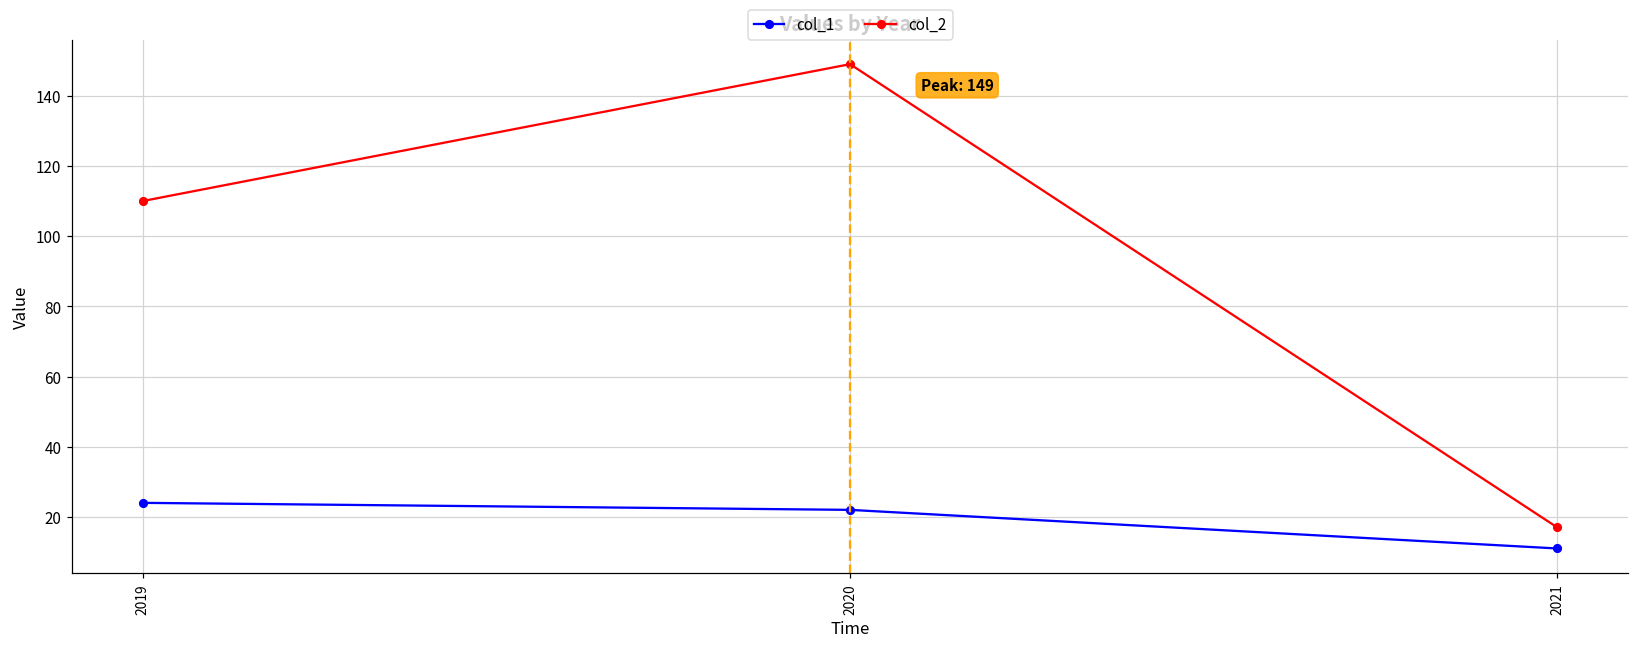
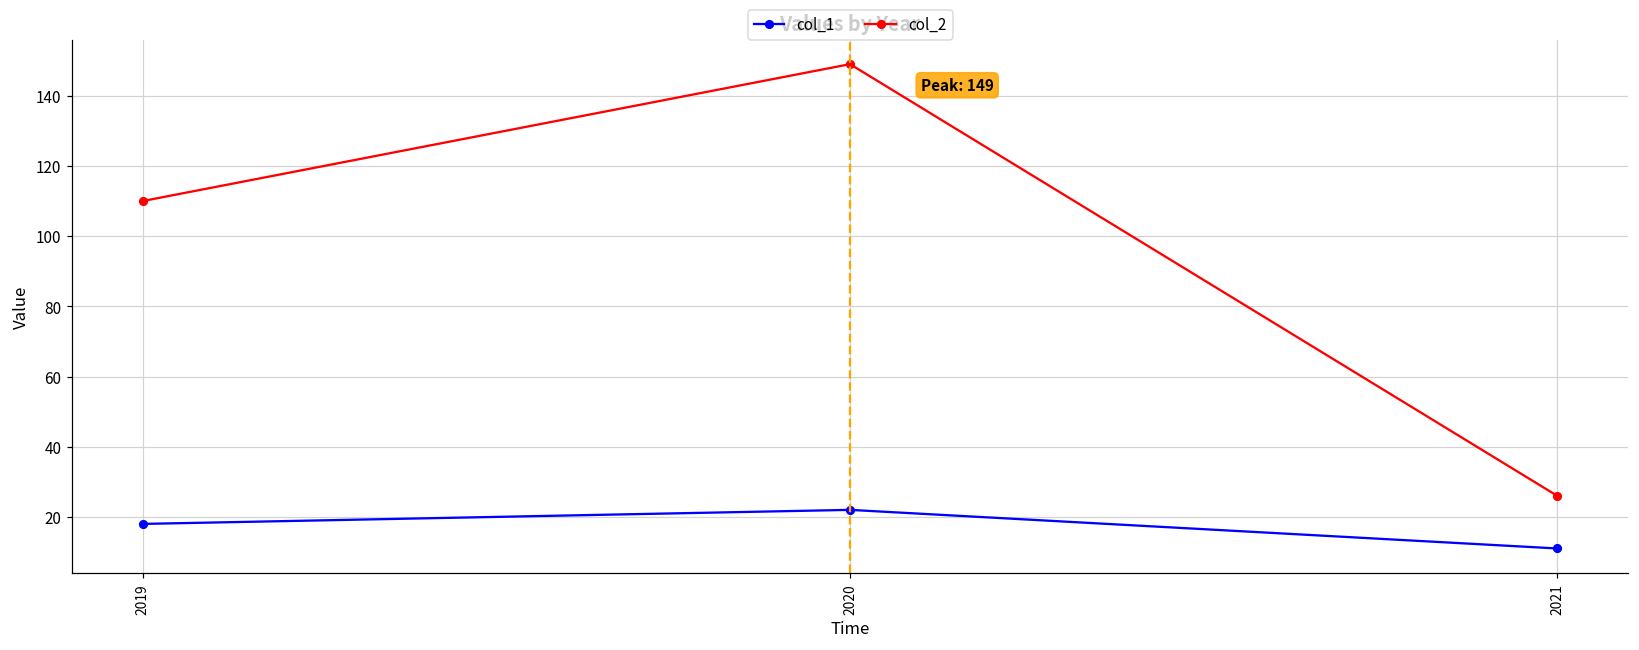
  {
    "col_1": {
-     "2019": 24,
+     "2019": 18,
      "2020": 22,
      "2021": 11
    },
    "col_2": {
      "2019": 110,
      "2020": 149,
-     "2021": 17
+     "2021": 26
    }
  }
